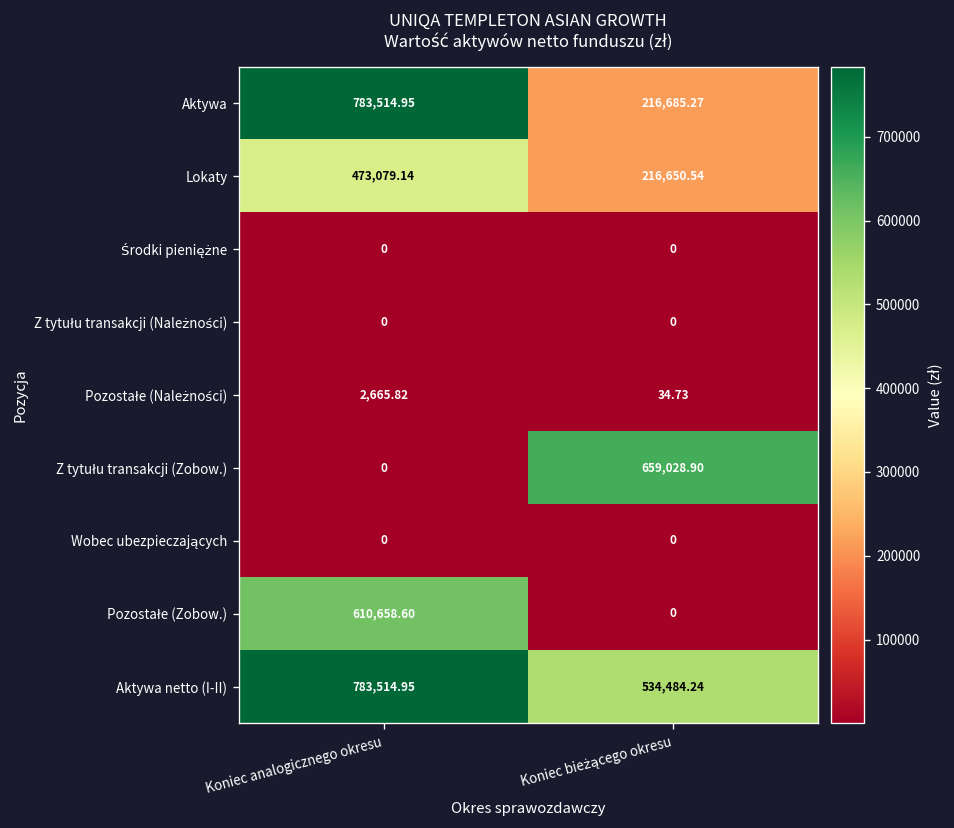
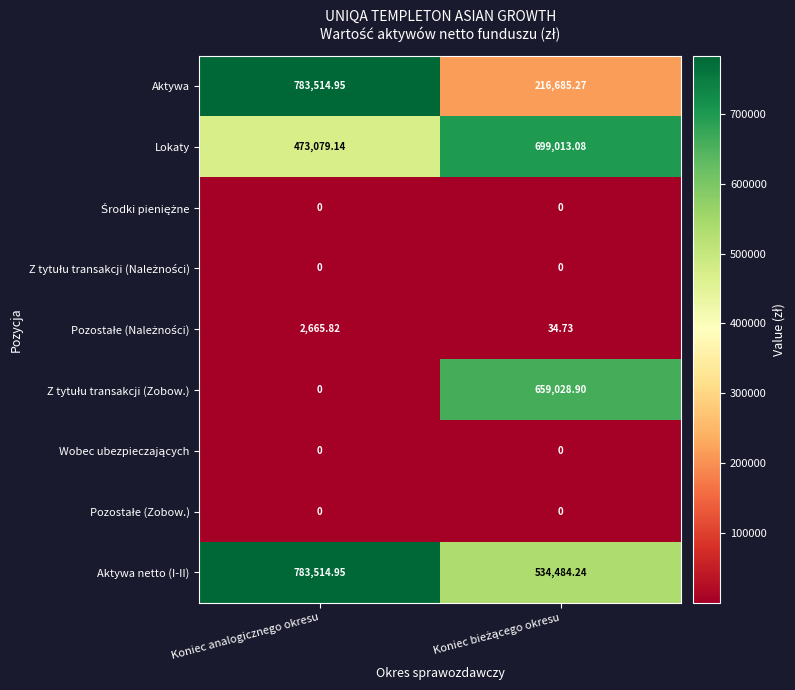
  {
    "Aktywa": {
      "Koniec analogicznego okresu": "783,514.95",
      "Koniec bieżącego okresu": "216,685.27"
    },
    "Lokaty": {
      "Koniec analogicznego okresu": "473,079.14",
-     "Koniec bieżącego okresu": "216,650.54"
+     "Koniec bieżącego okresu": "699,013.08"
    },
    "Środki pieniężne": {
      "Koniec analogicznego okresu": "0",
      "Koniec bieżącego okresu": "0"
    },
    "Z tytułu transakcji (Należności)": {
      "Koniec analogicznego okresu": "0",
      "Koniec bieżącego okresu": "0"
    },
    "Pozostałe (Należności)": {
      "Koniec analogicznego okresu": "2,665.82",
      "Koniec bieżącego okresu": "34.73"
    },
    "Z tytułu transakcji (Zobow.)": {
      "Koniec analogicznego okresu": "0",
      "Koniec bieżącego okresu": "659,028.90"
    },
    "Wobec ubezpieczających": {
      "Koniec analogicznego okresu": "0",
      "Koniec bieżącego okresu": "0"
    },
    "Pozostałe (Zobow.)": {
-     "Koniec analogicznego okresu": "610,658.60",
+     "Koniec analogicznego okresu": "0",
      "Koniec bieżącego okresu": "0"
    },
    "Aktywa netto (I-II)": {
      "Koniec analogicznego okresu": "783,514.95",
      "Koniec bieżącego okresu": "534,484.24"
    }
  }
